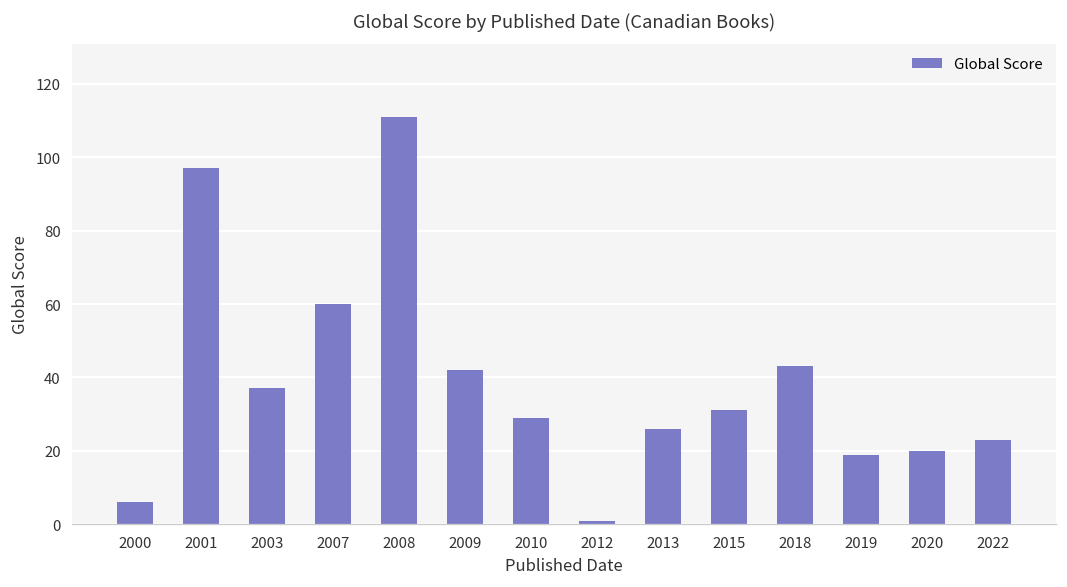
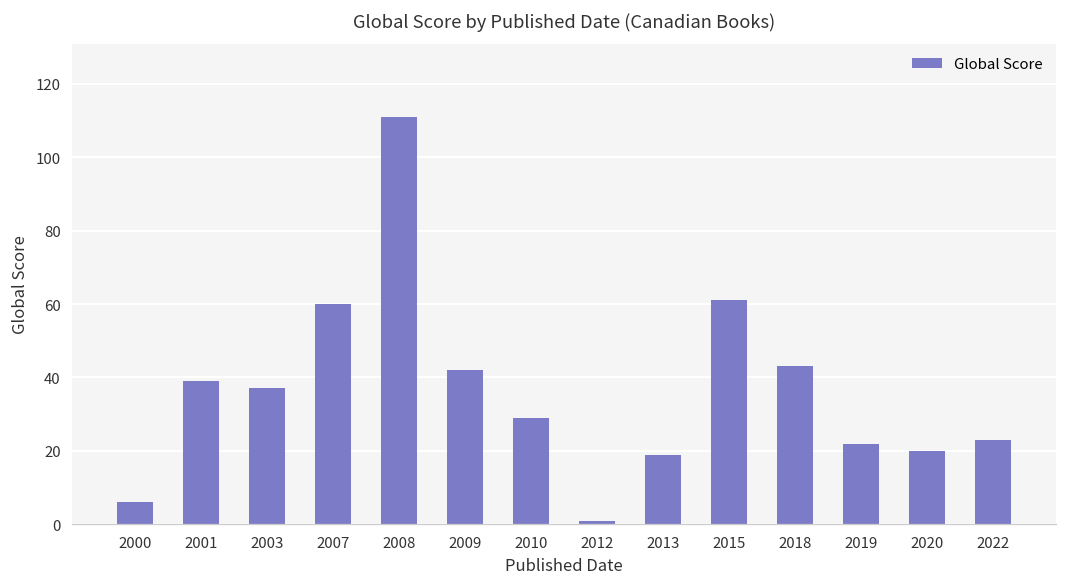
  {
    "2000": 6,
-   "2001": 97,
+   "2001": 39,
    "2003": 37,
    "2007": 60,
    "2008": 111,
    "2009": 42,
    "2010": 29,
    "2012": 1,
-   "2013": 26,
-   "2015": 31,
+   "2013": 19,
+   "2015": 61,
    "2018": 43,
-   "2019": 19,
+   "2019": 22,
    "2020": 20,
    "2022": 23
  }
